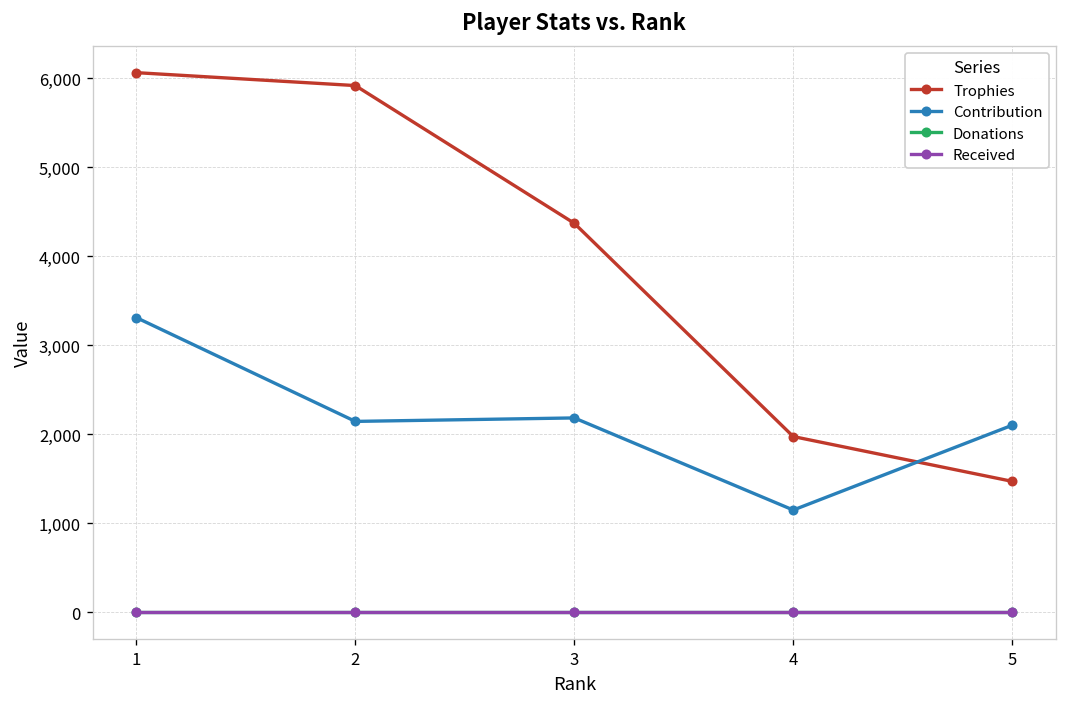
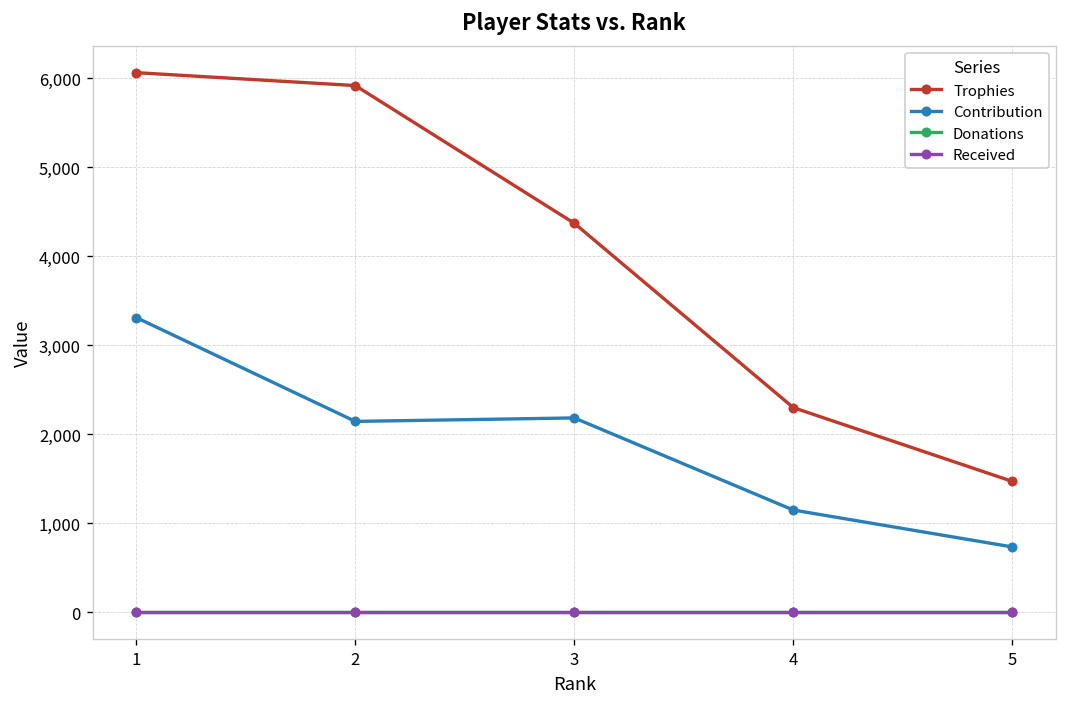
  {
    "Trophies": {
      "1": "6,100",
      "2": "5,900",
      "3": "4,400",
-     "4": "2,000",
+     "4": "2,300",
      "5": "1,500"
    },
    "Contribution": {
      "1": "3,300",
      "2": "2,100",
      "3": "2,200",
      "4": "1,200",
-     "5": "2,100"
+     "5": "700"
    },
    "Received": {
      "1": "0",
      "2": "0",
      "3": "0",
      "4": "0",
      "5": "0"
    }
  }
